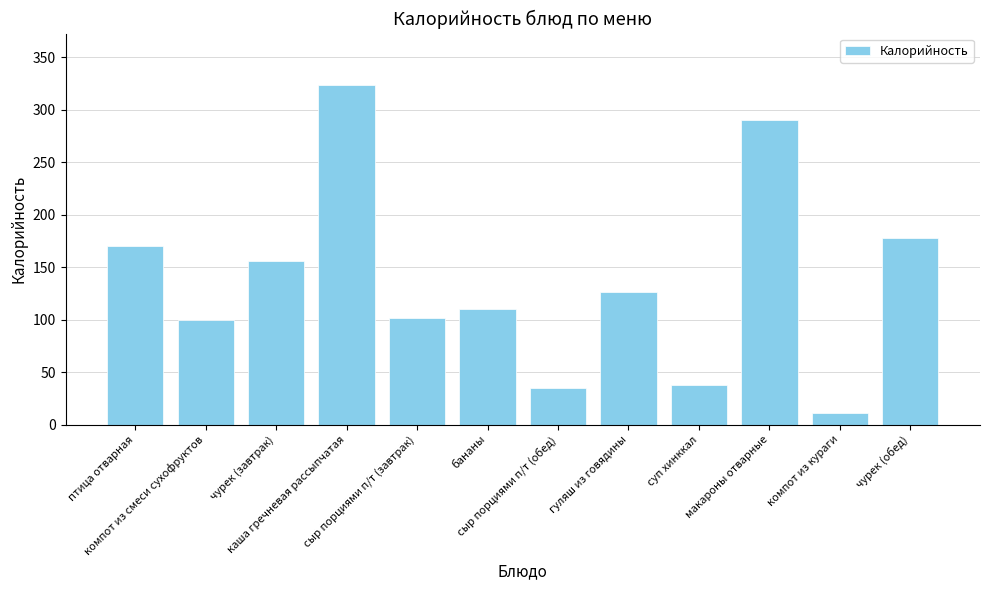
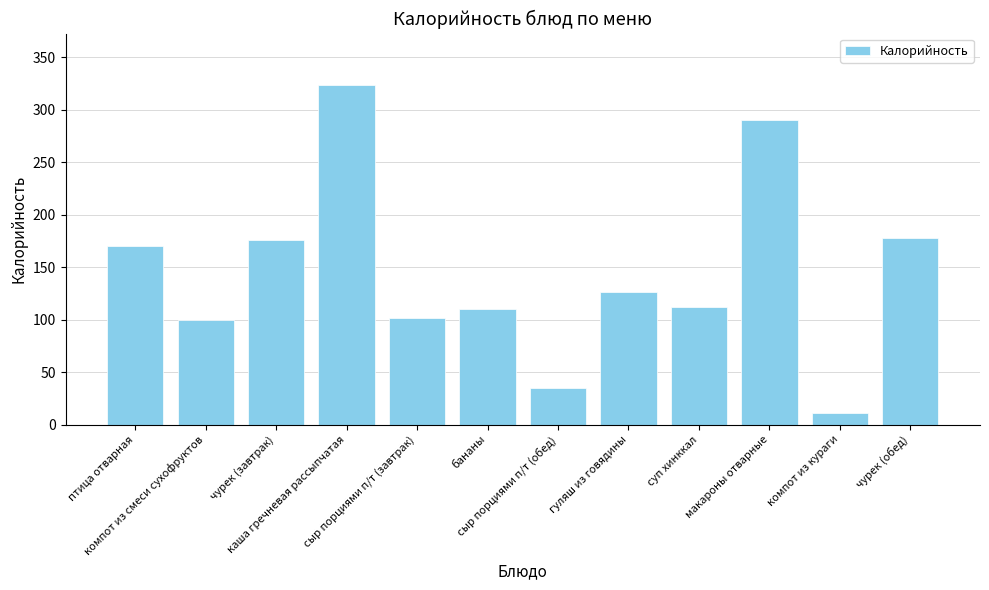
  {
    "птица отварная": 170,
    "компот из смеси сухофруктов": 100,
-   "чурек (завтрак)": 156,
+   "чурек (завтрак)": 176,
    "каша гречневая рассыпчатая": 324,
    "сыр порциями п/т (завтрак)": 102,
    "бананы": 110,
    "сыр порциями п/т (обед)": 35,
    "гуляш из говядины": 126,
-   "суп хинккал": 38,
+   "суп хинккал": 112,
    "макароны отварные": 290,
    "компот из кураги": 11,
    "чурек (обед)": 178
  }
